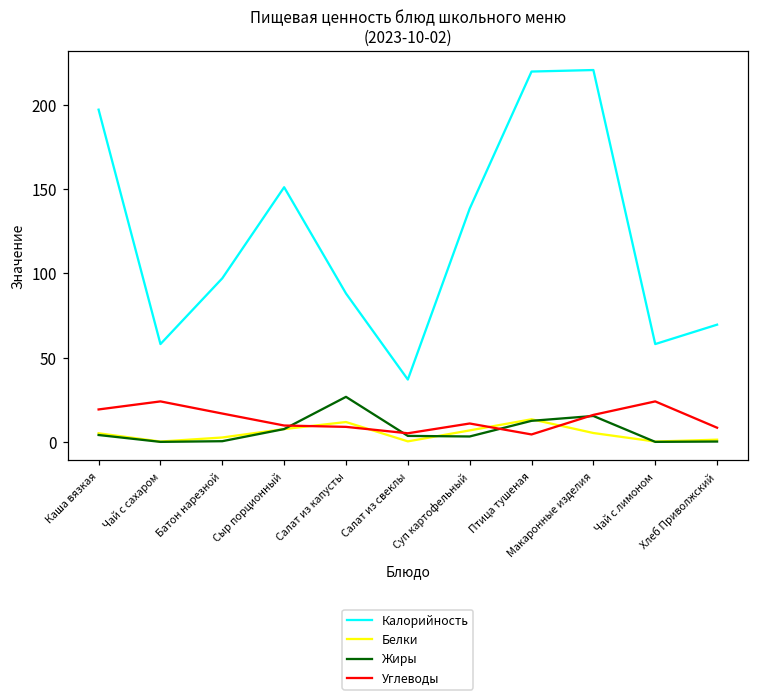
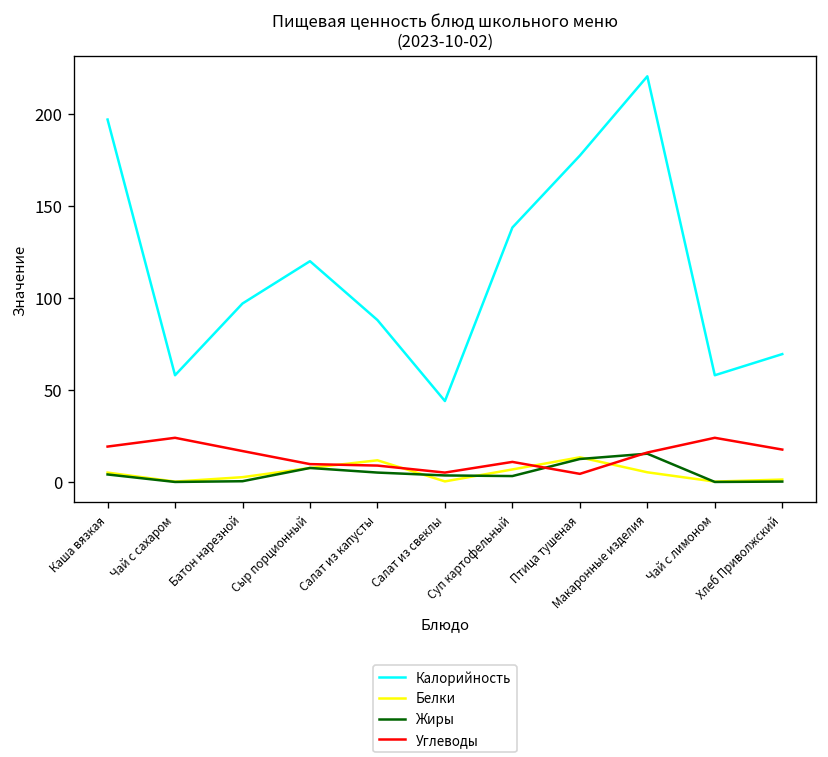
  {
    "Калорийность": {
      "Каша вязкая": 197,
      "Чай с сахаром": 58,
      "Батон нарезной": 97,
-     "Сыр порционный": 151,
+     "Сыр порционный": 120,
      "Салат из капусты": 88,
-     "Салат из свеклы": 37,
+     "Салат из свеклы": 44,
      "Суп картофельный": 138,
-     "Птица тушеная": 220,
+     "Птица тушеная": 177,
      "Макаронные изделия": 221,
      "Чай с лимоном": 58,
      "Хлеб Приволжский": 70
    },
    "Белки": {
      "Батон нарезной": 3,
      "Салат из капусты": 12,
      "Салат из свеклы": 0,
      "Суп картофельный": 7,
      "Макаронные изделия": 5
    },
    "Жиры": {
      "Батон нарезной": 0,
-     "Салат из капусты": 27,
+     "Салат из капусты": 5,
      "Суп картофельный": 3
    },
    "Углеводы": {
      "Каша вязкая": 19,
      "Чай с сахаром": 24,
      "Батон нарезной": 17,
      "Сыр порционный": 10,
      "Салат из капусты": 9,
      "Суп картофельный": 11,
      "Птица тушеная": 4,
      "Чай с лимоном": 24,
-     "Хлеб Приволжский": 8
+     "Хлеб Приволжский": 18
    }
  }
